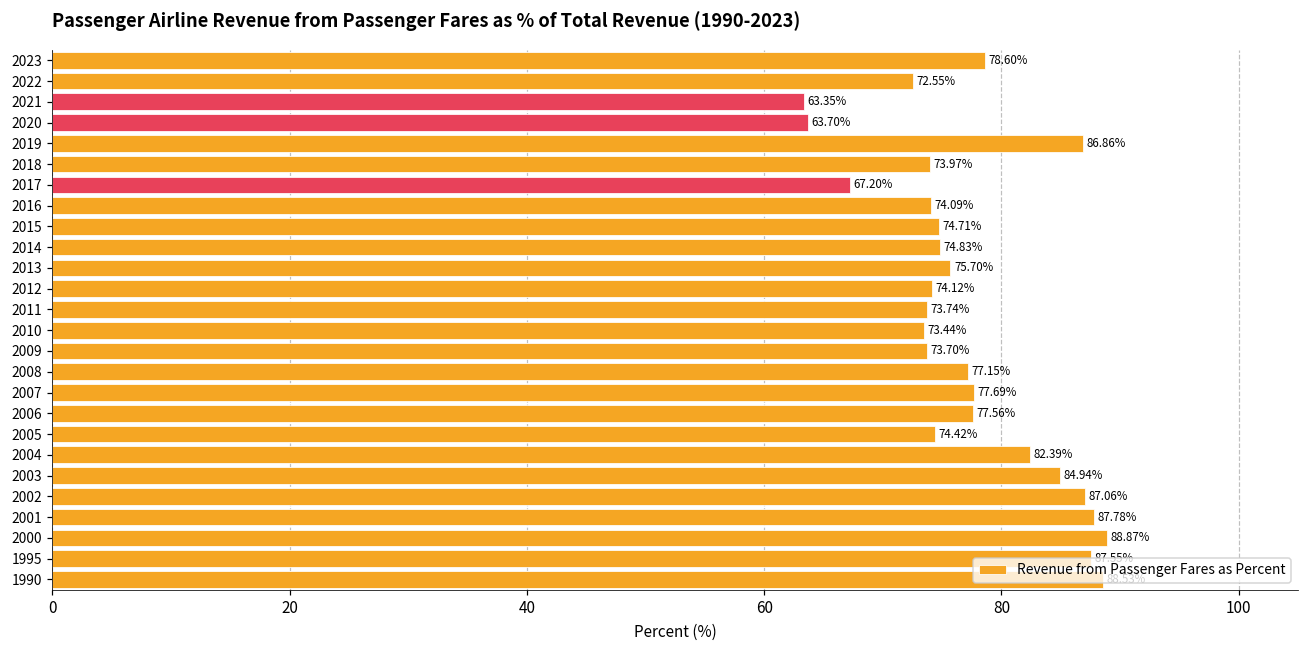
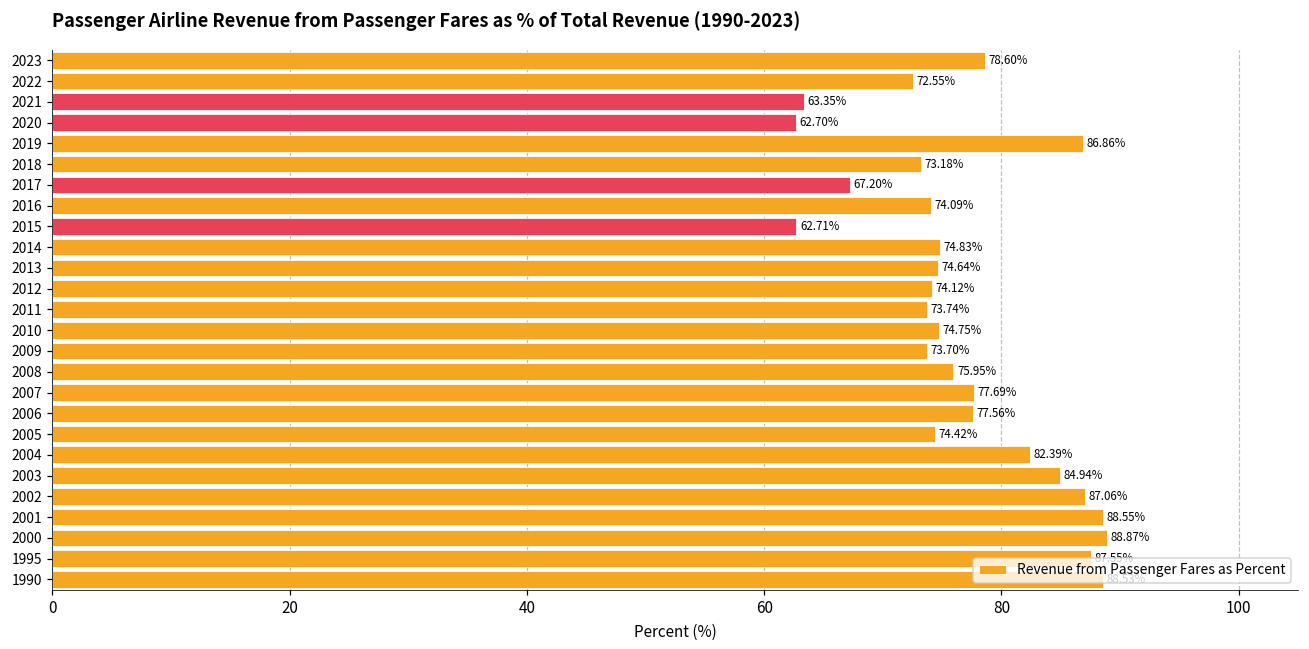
  {
    "2023": "78.60%",
    "2022": "72.55%",
    "2021": "63.35%",
-   "2020": "63.70%",
+   "2020": "62.70%",
    "2019": "86.86%",
-   "2018": "73.97%",
+   "2018": "73.18%",
    "2017": "67.20%",
    "2016": "74.09%",
-   "2015": "74.71%",
+   "2015": "62.71%",
    "2014": "74.83%",
-   "2013": "75.70%",
+   "2013": "74.64%",
    "2012": "74.12%",
    "2011": "73.74%",
-   "2010": "73.44%",
+   "2010": "74.75%",
    "2009": "73.70%",
-   "2008": "77.15%",
+   "2008": "75.95%",
    "2007": "77.69%",
    "2006": "77.56%",
    "2005": "74.42%",
    "2004": "82.39%",
    "2003": "84.94%",
    "2002": "87.06%",
-   "2001": "87.78%",
+   "2001": "88.55%",
    "2000": "88.87%"
  }
